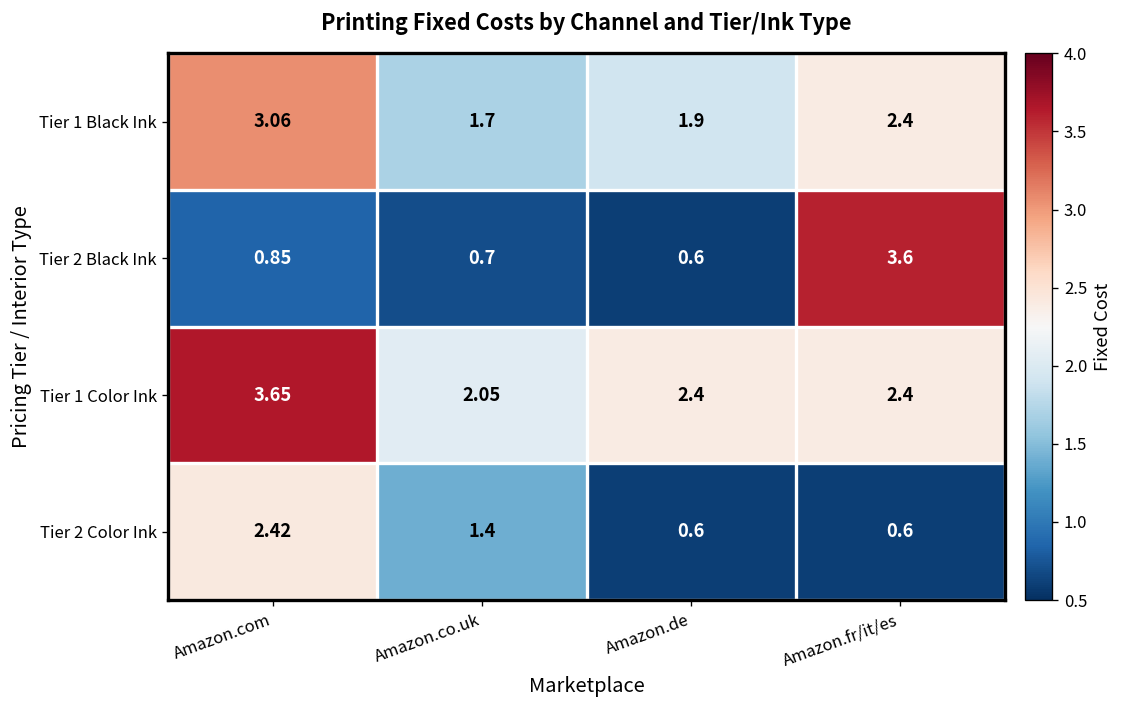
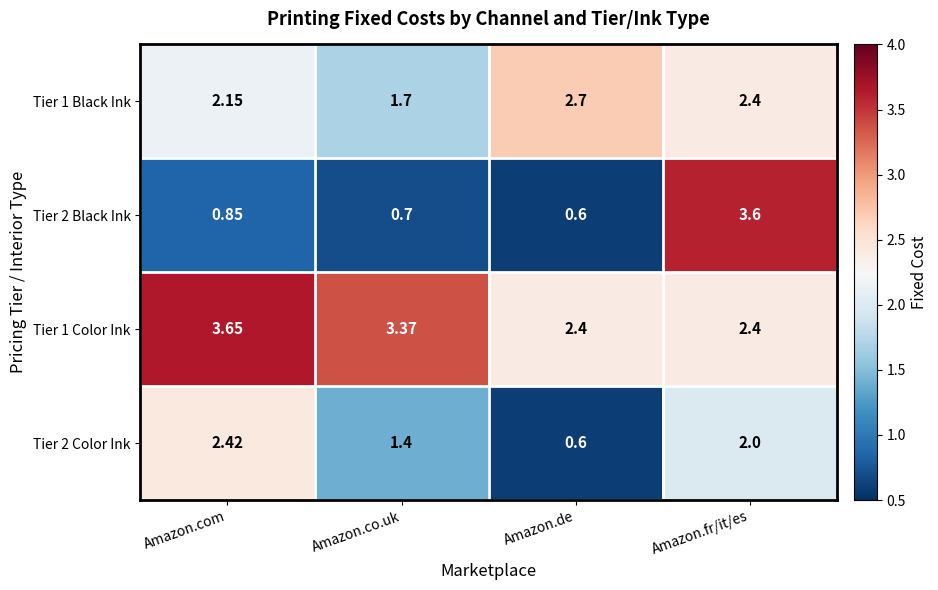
  {
    "Tier 1 Black Ink": {
-     "Amazon.com": 3.06,
+     "Amazon.com": 2.15,
      "Amazon.co.uk": 1.7,
-     "Amazon.de": 1.9,
+     "Amazon.de": 2.7,
      "Amazon.fr/it/es": 2.4
    },
    "Tier 2 Black Ink": {
      "Amazon.com": 0.85,
      "Amazon.co.uk": 0.7,
      "Amazon.de": 0.6,
      "Amazon.fr/it/es": 3.6
    },
    "Tier 1 Color Ink": {
      "Amazon.com": 3.65,
-     "Amazon.co.uk": 2.05,
+     "Amazon.co.uk": 3.37,
      "Amazon.de": 2.4,
      "Amazon.fr/it/es": 2.4
    },
    "Tier 2 Color Ink": {
      "Amazon.com": 2.42,
      "Amazon.co.uk": 1.4,
      "Amazon.de": 0.6,
-     "Amazon.fr/it/es": 0.6
+     "Amazon.fr/it/es": 2.0
    }
  }
